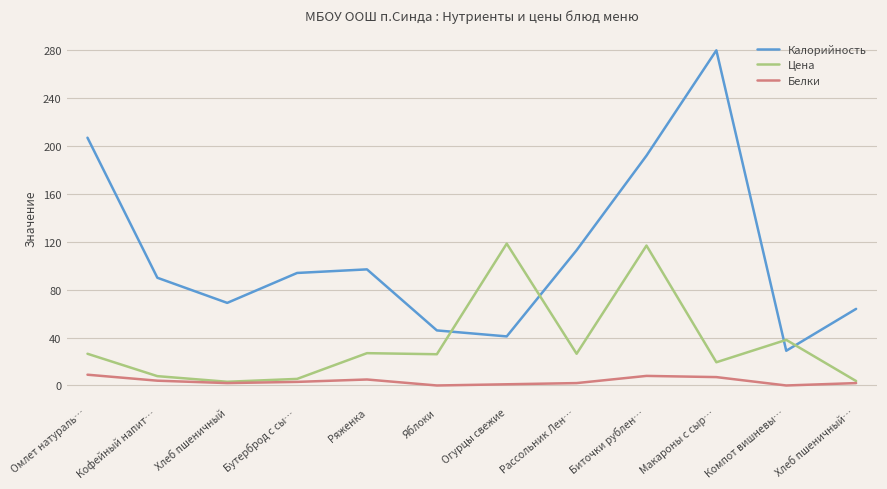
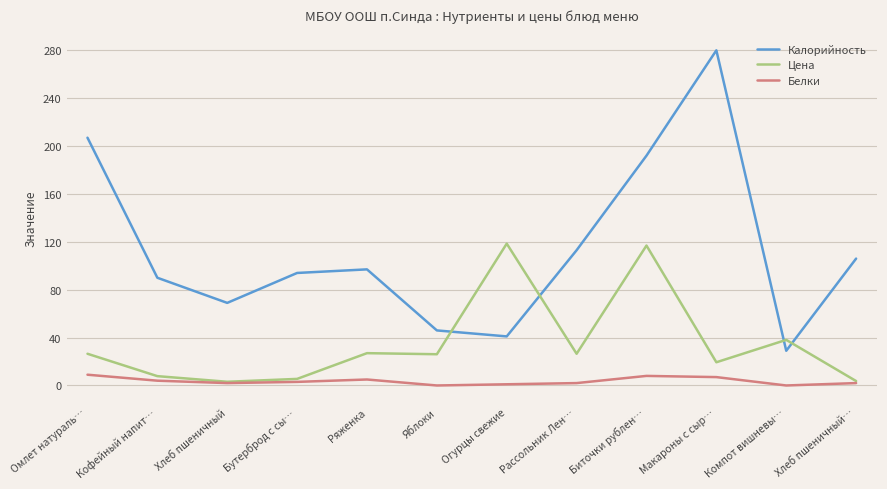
  {
    "Калорийность": {
      "Омлет натураль…": 207,
      "Кофейный напит…": 90,
      "Хлеб пшеничный": 69,
      "Бутерброд с сы…": 94,
      "Ряженка": 97,
      "Яблоки": 46,
      "Огурцы свежие": 41,
      "Рассольник Лен…": 113,
      "Биточки рублен…": 192,
      "Макароны с сыр…": 280,
      "Компот вишневы…": 29,
-     "Хлеб пшеничный…": 64
+     "Хлеб пшеничный…": 106
    },
    "Цена": {
      "Омлет натураль…": 27,
      "Кофейный напит…": 8,
      "Бутерброд с сы…": 6,
      "Ряженка": 27,
      "Яблоки": 26,
      "Огурцы свежие": 119,
      "Рассольник Лен…": 27,
      "Биточки рублен…": 117,
      "Макароны с сыр…": 19,
      "Компот вишневы…": 38
    },
    "Белки": {
      "Омлет натураль…": 9,
      "Кофейный напит…": 4,
      "Бутерброд с сы…": 3,
      "Ряженка": 5,
      "Яблоки": 0,
      "Огурцы свежие": 1,
      "Рассольник Лен…": 2,
      "Биточки рублен…": 8,
      "Макароны с сыр…": 7,
      "Компот вишневы…": 0
    }
  }
